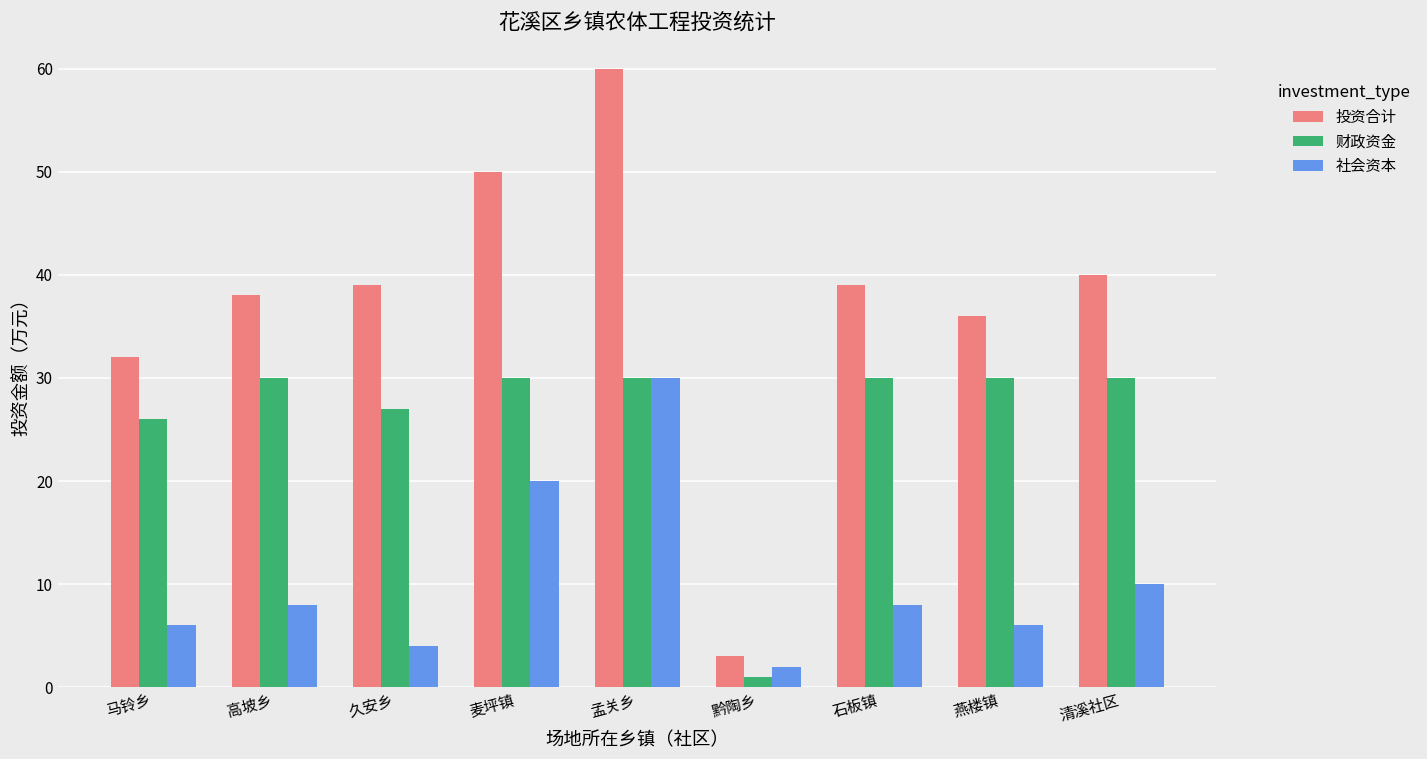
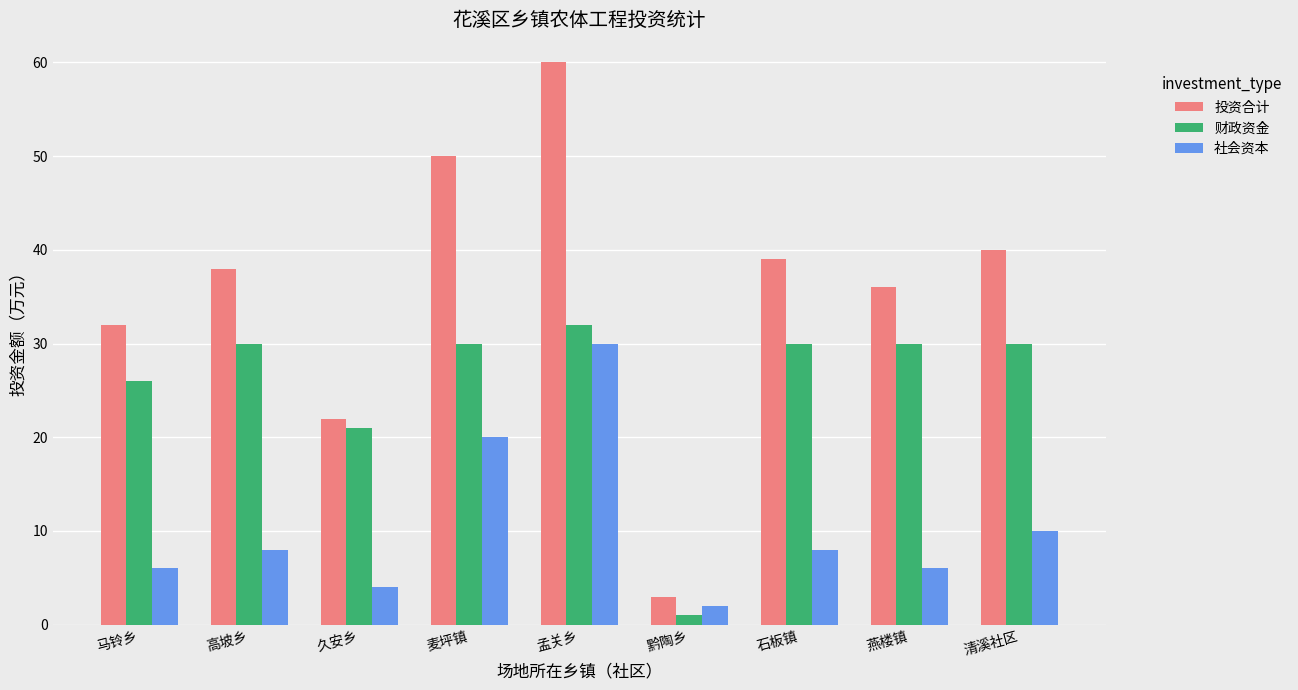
  {
    "投资合计": {
      "马铃乡": 32,
      "高坡乡": 38,
-     "久安乡": 39,
+     "久安乡": 22,
      "麦坪镇": 50,
      "孟关乡": 60,
      "黔陶乡": 3,
      "石板镇": 39,
      "燕楼镇": 36,
      "清溪社区": 40
    },
    "财政资金": {
      "马铃乡": 26,
      "高坡乡": 30,
-     "久安乡": 27,
+     "久安乡": 21,
      "麦坪镇": 30,
-     "孟关乡": 30,
+     "孟关乡": 32,
      "黔陶乡": 1,
      "石板镇": 30,
      "燕楼镇": 30,
      "清溪社区": 30
    },
    "社会资本": {
      "马铃乡": 6,
      "高坡乡": 8,
      "久安乡": 4,
      "麦坪镇": 20,
      "孟关乡": 30,
      "黔陶乡": 2,
      "石板镇": 8,
      "燕楼镇": 6,
      "清溪社区": 10
    }
  }
